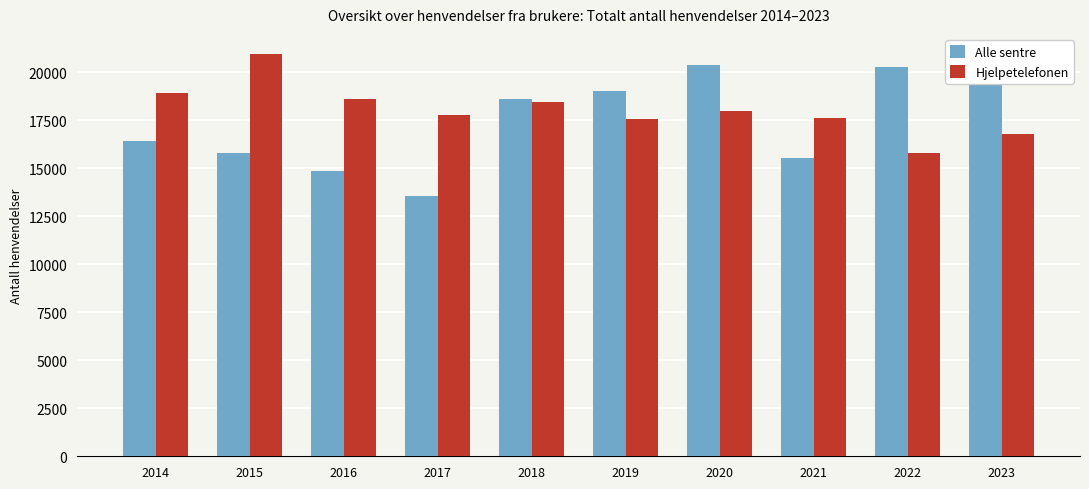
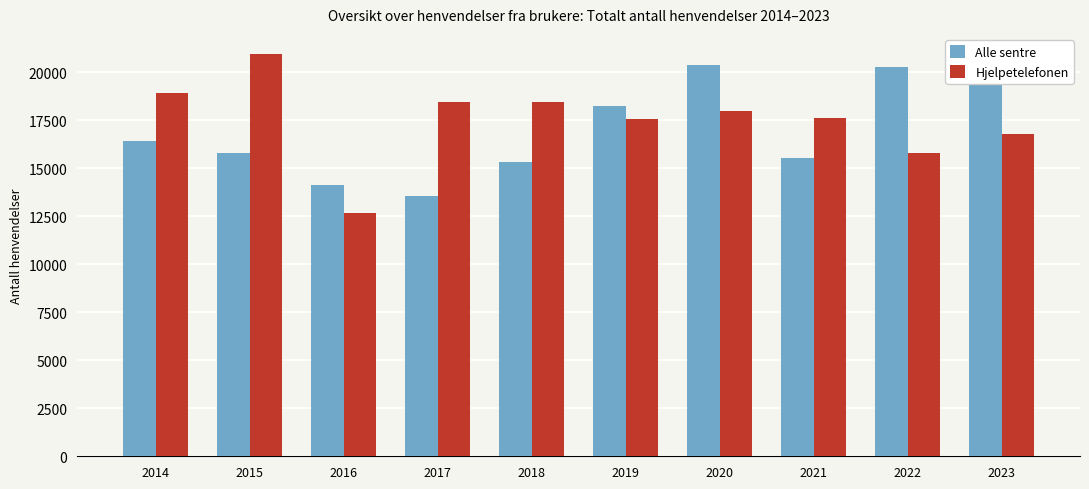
  {
    "Alle sentre": {
      "2014": 16400,
      "2015": 15800,
-     "2016": 14800,
+     "2016": 14100,
      "2017": 13500,
-     "2018": 18600,
-     "2019": 19000,
+     "2018": 15300,
+     "2019": 18300,
      "2020": 20400,
      "2021": 15500,
      "2022": 20300
    },
    "Hjelpetelefonen": {
      "2014": 18900,
      "2015": 20900,
-     "2016": 18600,
-     "2017": 17800,
+     "2016": 12600,
+     "2017": 18400,
      "2018": 18500,
      "2019": 17500,
      "2020": 18000,
      "2021": 17600,
      "2022": 15800,
      "2023": 16800
    }
  }
